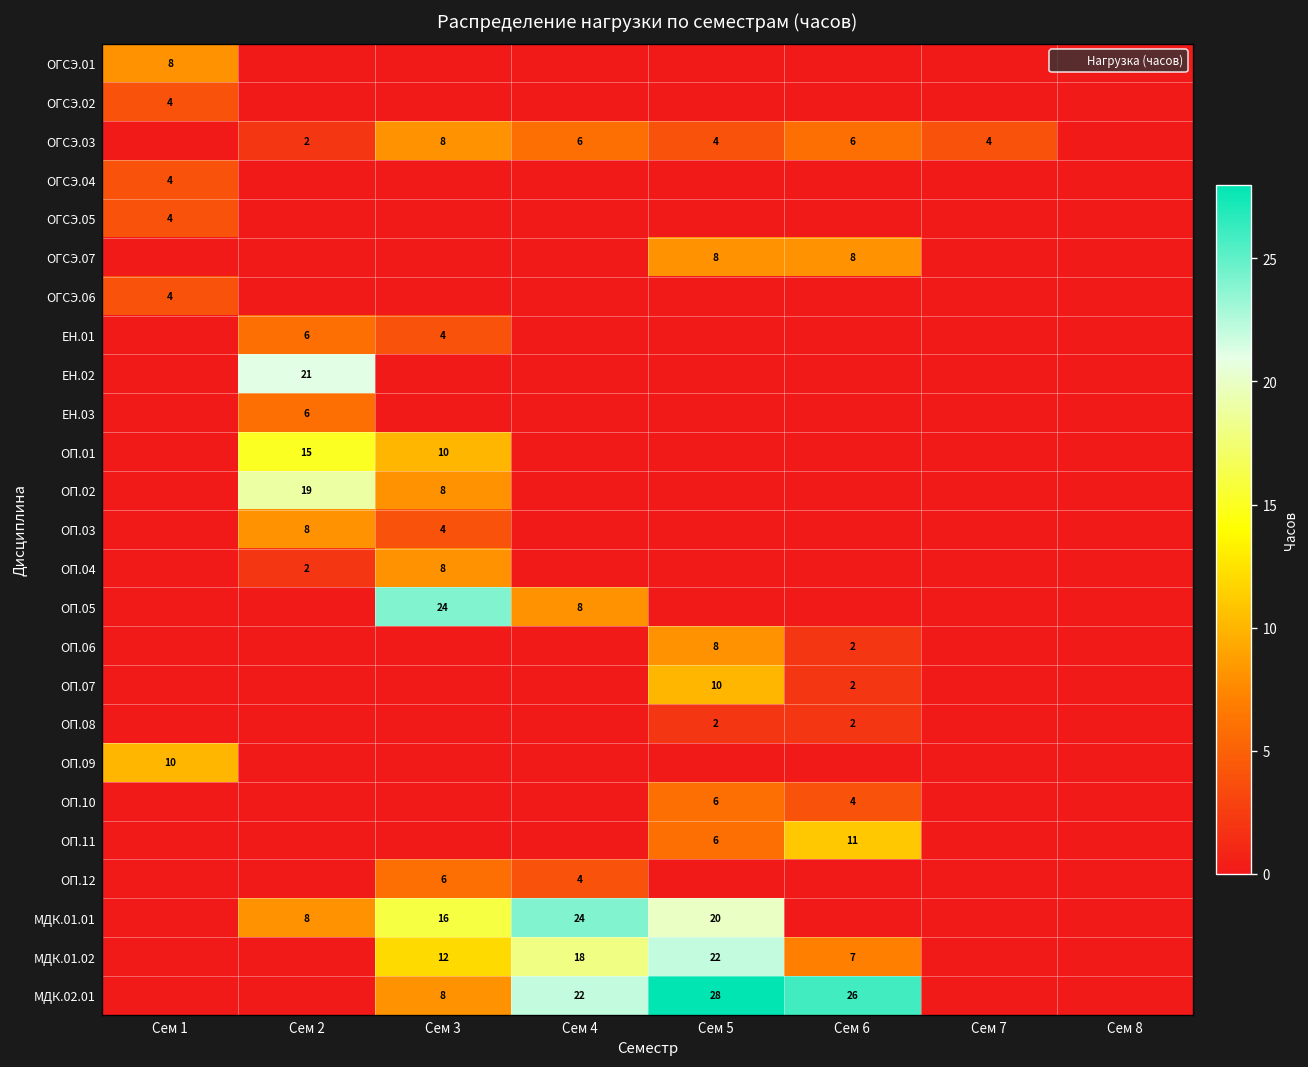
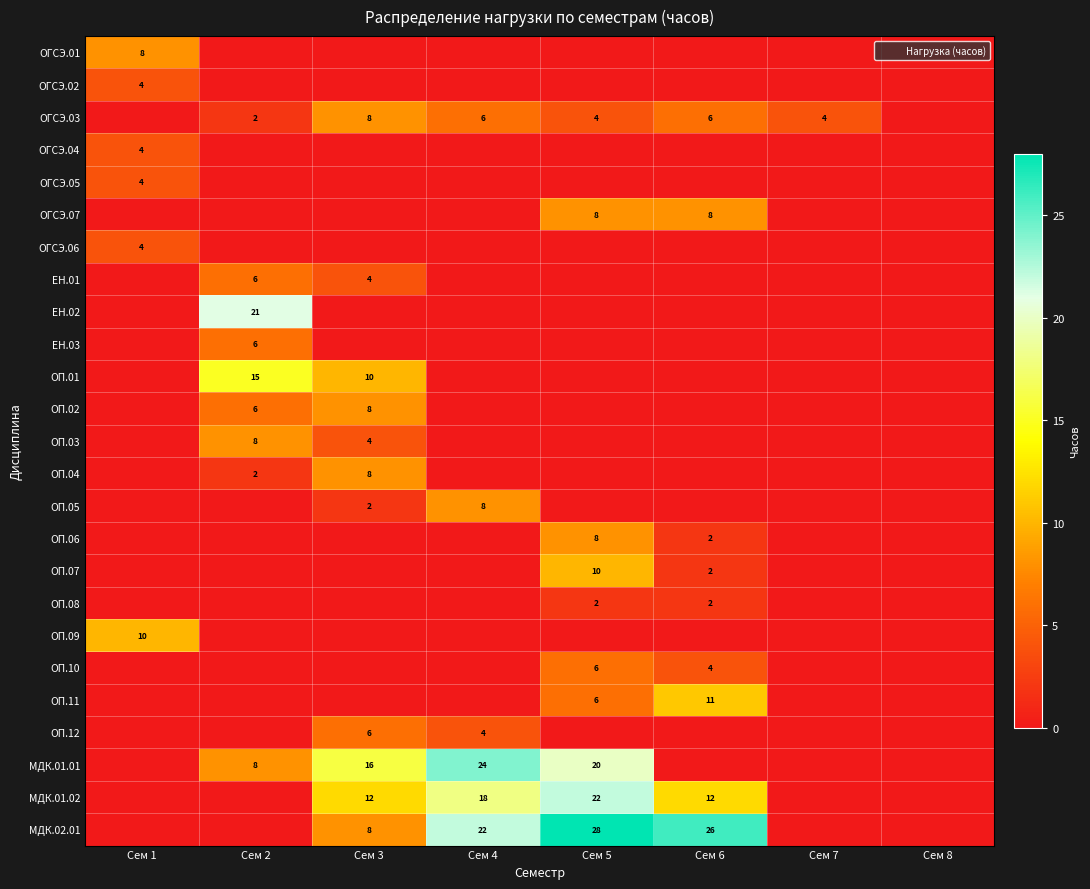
  {
    "ОГСЭ.01": {
      "Сем 1": 8
    },
    "ОГСЭ.02": {
      "Сем 1": 4
    },
    "ОГСЭ.03": {
      "Сем 2": 2,
      "Сем 3": 8,
      "Сем 4": 6,
      "Сем 5": 4,
      "Сем 6": 6,
      "Сем 7": 4
    },
    "ОГСЭ.04": {
      "Сем 1": 4
    },
    "ОГСЭ.05": {
      "Сем 1": 4
    },
    "ОГСЭ.07": {
      "Сем 5": 8,
      "Сем 6": 8
    },
    "ОГСЭ.06": {
      "Сем 1": 4
    },
    "ЕН.01": {
      "Сем 2": 6,
      "Сем 3": 4
    },
    "ЕН.02": {
      "Сем 2": 21
    },
    "ЕН.03": {
      "Сем 2": 6
    },
    "ОП.01": {
      "Сем 2": 15,
      "Сем 3": 10
    },
    "ОП.02": {
-     "Сем 2": 19,
+     "Сем 2": 6,
      "Сем 3": 8
    },
    "ОП.03": {
      "Сем 2": 8,
      "Сем 3": 4
    },
    "ОП.04": {
      "Сем 2": 2,
      "Сем 3": 8
    },
    "ОП.05": {
-     "Сем 3": 24,
+     "Сем 3": 2,
      "Сем 4": 8
    },
    "ОП.06": {
      "Сем 5": 8,
      "Сем 6": 2
    },
    "ОП.07": {
      "Сем 5": 10,
      "Сем 6": 2
    },
    "ОП.08": {
      "Сем 5": 2,
      "Сем 6": 2
    },
    "ОП.09": {
      "Сем 1": 10
    },
    "ОП.10": {
      "Сем 5": 6,
      "Сем 6": 4
    },
    "ОП.11": {
      "Сем 5": 6,
      "Сем 6": 11
    },
    "ОП.12": {
      "Сем 3": 6,
      "Сем 4": 4
    },
    "МДК.01.01": {
      "Сем 2": 8,
      "Сем 3": 16,
      "Сем 4": 24,
      "Сем 5": 20
    },
    "МДК.01.02": {
      "Сем 3": 12,
      "Сем 4": 18,
      "Сем 5": 22,
-     "Сем 6": 7
+     "Сем 6": 12
    },
    "МДК.02.01": {
      "Сем 3": 8,
      "Сем 4": 22,
      "Сем 5": 28,
      "Сем 6": 26
    }
  }
